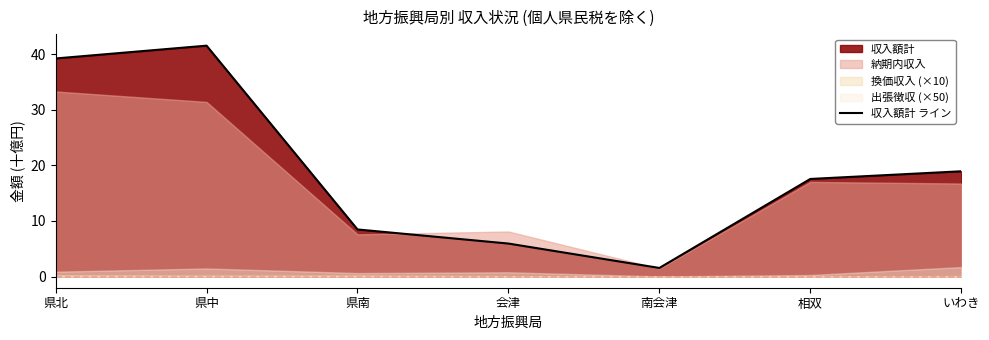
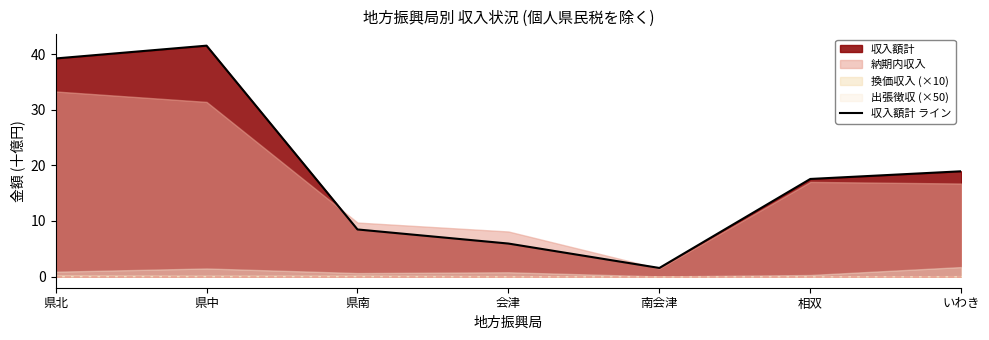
  {
    "収入額計": {
      "県北": 39,
      "県中": 42,
      "県南": 8,
      "会津": 6,
      "相双": 18,
      "いわき": 19
    },
    "納期内収入": {
      "県北": 33,
      "県中": 31,
-     "県南": 8,
+     "県南": 10,
      "会津": 8,
      "相双": 17,
      "いわき": 17
    }
  }
